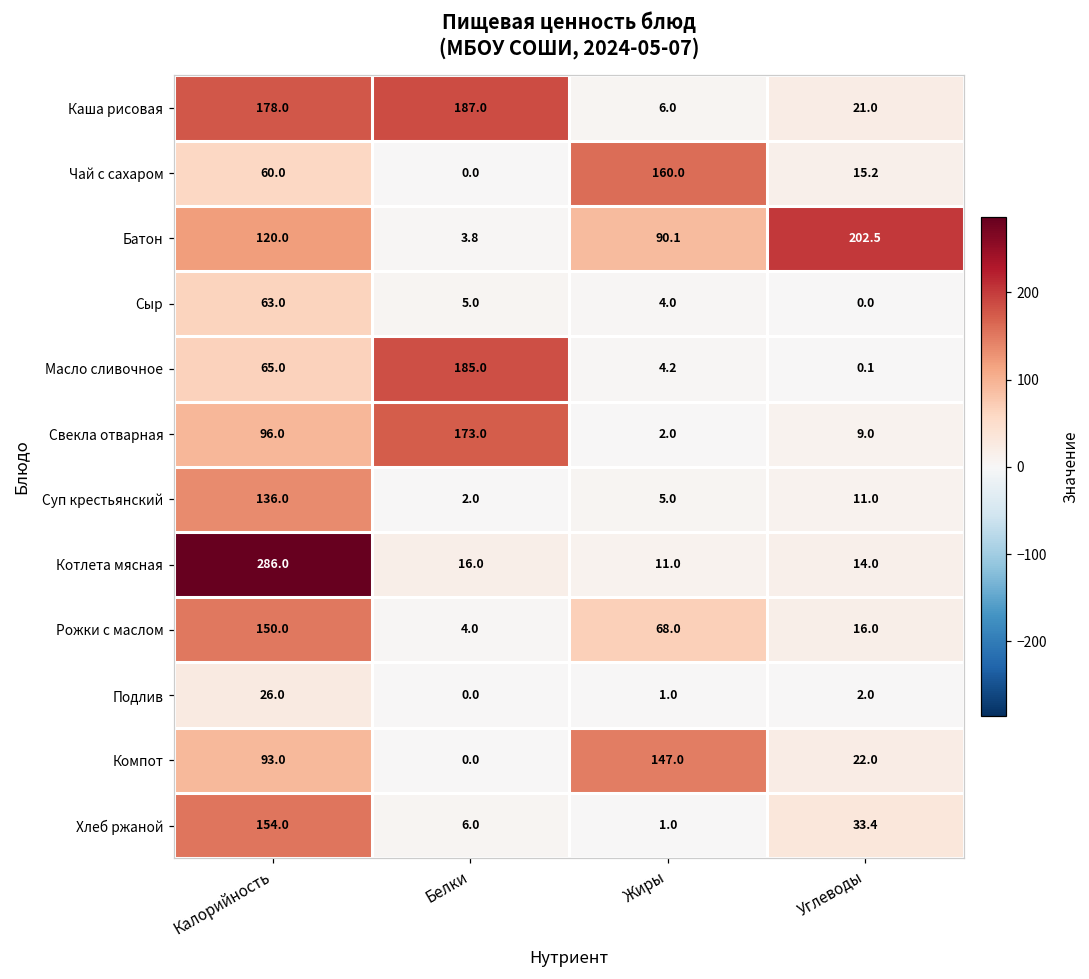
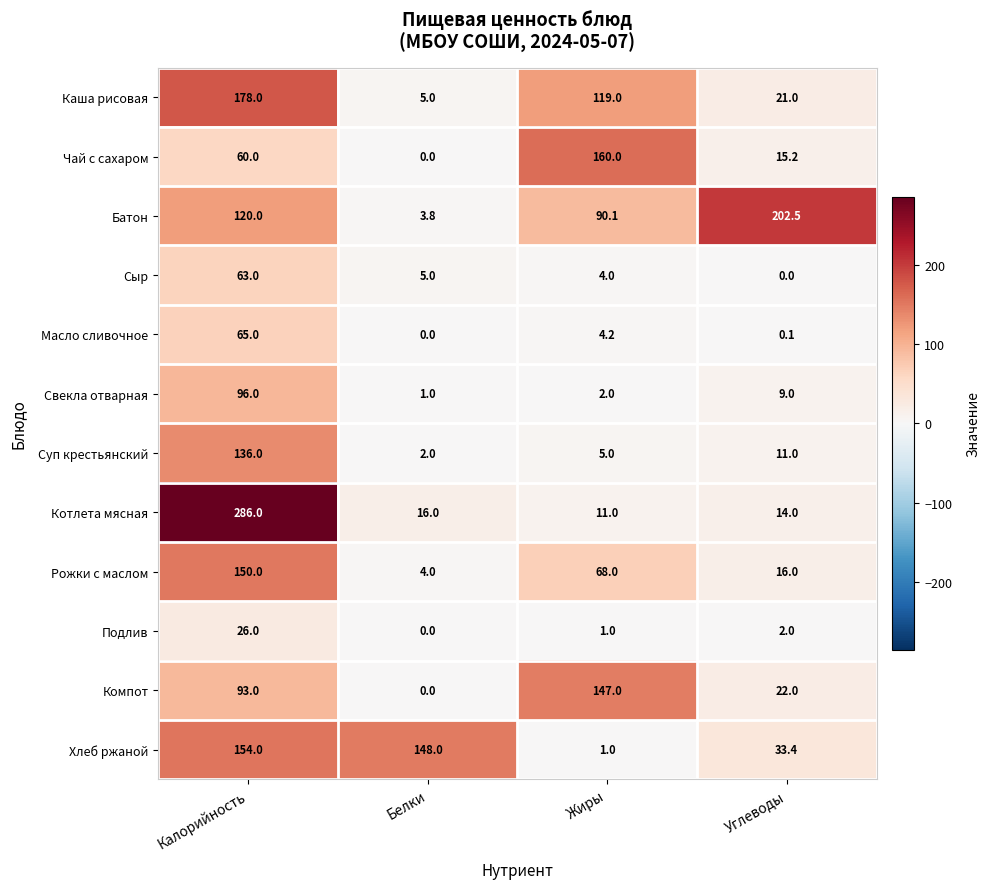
  {
    "Каша рисовая": {
      "Калорийность": 178.0,
-     "Белки": 187.0,
-     "Жиры": 6.0,
+     "Белки": 5.0,
+     "Жиры": 119.0,
      "Углеводы": 21.0
    },
    "Чай с сахаром": {
      "Калорийность": 60.0,
      "Белки": 0.0,
      "Жиры": 160.0,
      "Углеводы": 15.2
    },
    "Батон": {
      "Калорийность": 120.0,
      "Белки": 3.8,
      "Жиры": 90.1,
      "Углеводы": 202.5
    },
    "Сыр": {
      "Калорийность": 63.0,
      "Белки": 5.0,
      "Жиры": 4.0,
      "Углеводы": 0.0
    },
    "Масло сливочное": {
      "Калорийность": 65.0,
-     "Белки": 185.0,
+     "Белки": 0.0,
      "Жиры": 4.2,
      "Углеводы": 0.1
    },
    "Свекла отварная": {
      "Калорийность": 96.0,
-     "Белки": 173.0,
+     "Белки": 1.0,
      "Жиры": 2.0,
      "Углеводы": 9.0
    },
    "Суп крестьянский": {
      "Калорийность": 136.0,
      "Белки": 2.0,
      "Жиры": 5.0,
      "Углеводы": 11.0
    },
    "Котлета мясная": {
      "Калорийность": 286.0,
      "Белки": 16.0,
      "Жиры": 11.0,
      "Углеводы": 14.0
    },
    "Рожки с маслом": {
      "Калорийность": 150.0,
      "Белки": 4.0,
      "Жиры": 68.0,
      "Углеводы": 16.0
    },
    "Подлив": {
      "Калорийность": 26.0,
      "Белки": 0.0,
      "Жиры": 1.0,
      "Углеводы": 2.0
    },
    "Компот": {
      "Калорийность": 93.0,
      "Белки": 0.0,
      "Жиры": 147.0,
      "Углеводы": 22.0
    },
    "Хлеб ржаной": {
      "Калорийность": 154.0,
-     "Белки": 6.0,
+     "Белки": 148.0,
      "Жиры": 1.0,
      "Углеводы": 33.4
    }
  }
